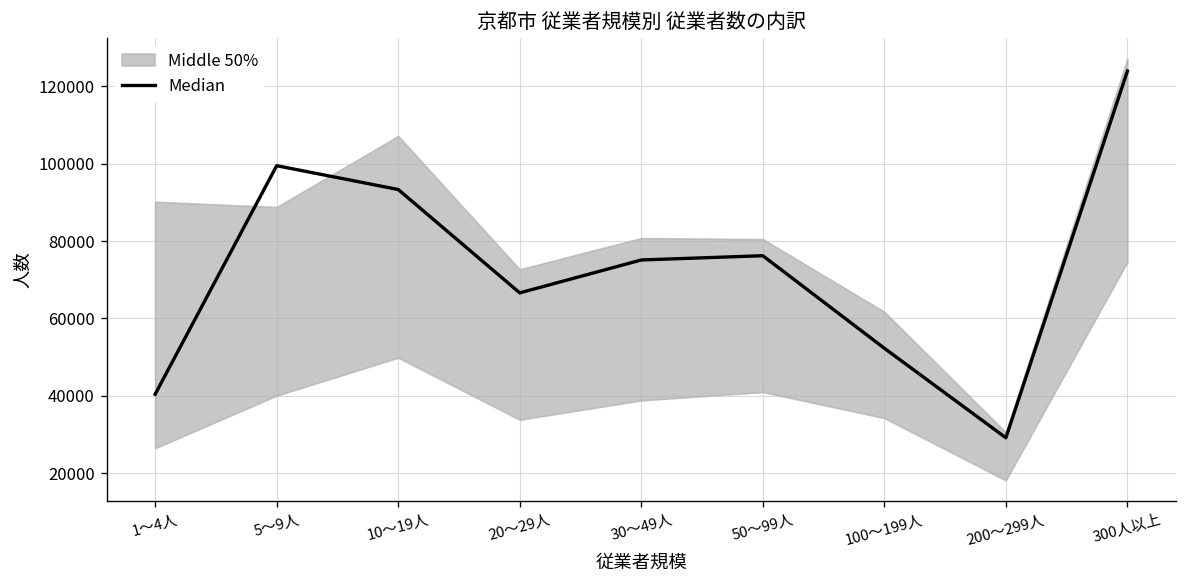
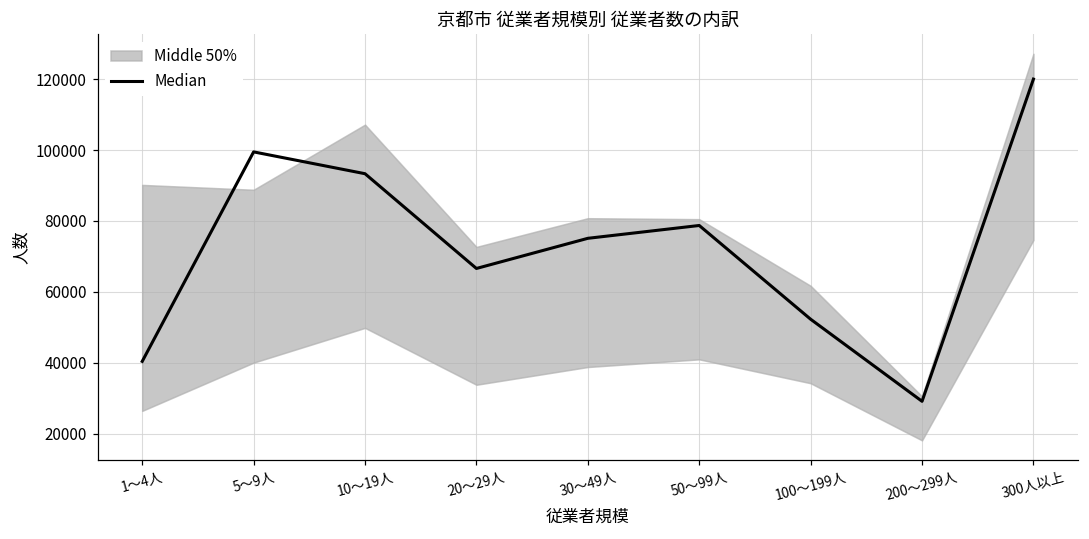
  {
    "Median": {
      "1～4人": 40000,
      "5～9人": 99000,
      "10～19人": 93000,
      "20～29人": 67000,
      "30～49人": 75000,
-     "50～99人": 76000,
+     "50～99人": 79000,
      "100～199人": 52000,
      "200～299人": 29000,
-     "300人以上": 124000
+     "300人以上": 120000
    }
  }
